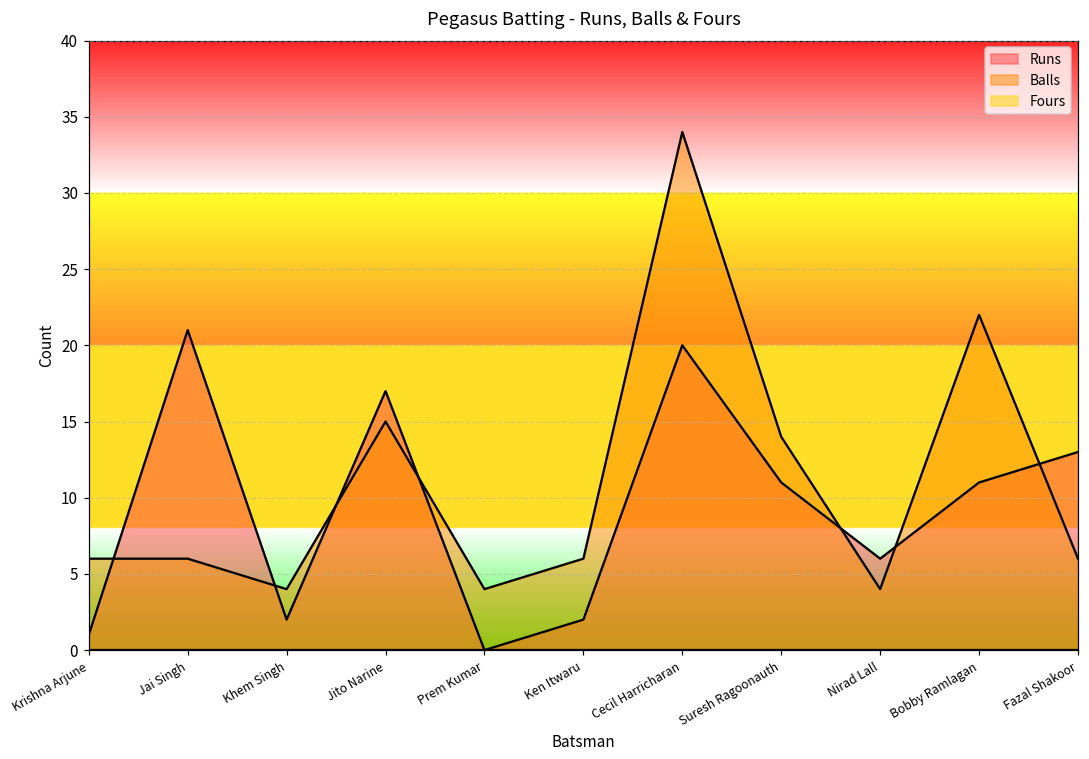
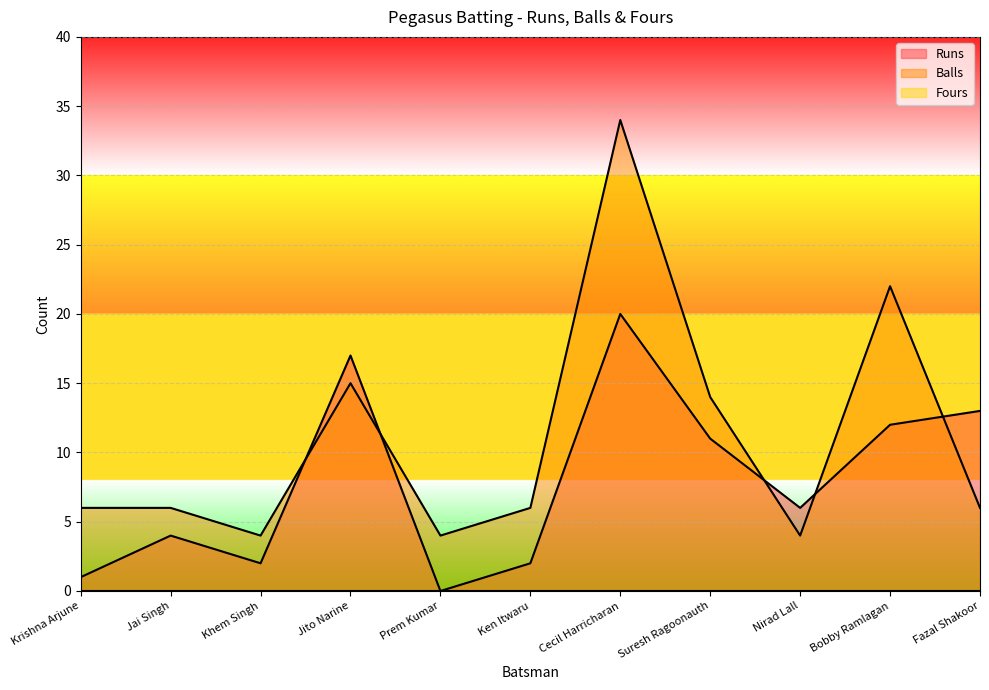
  {
    "Runs": {
      "Krishna Arjune": 1,
-     "Jai Singh": 21,
+     "Jai Singh": 4,
      "Khem Singh": 2,
      "Jito Narine": 17,
      "Ken Itwaru": 2,
      "Cecil Harricharan": 20,
      "Suresh Ragoonauth": 11,
      "Nirad Lall": 6,
-     "Bobby Ramlagan": 11,
+     "Bobby Ramlagan": 12,
      "Fazal Shakoor": 13
    }
  }
